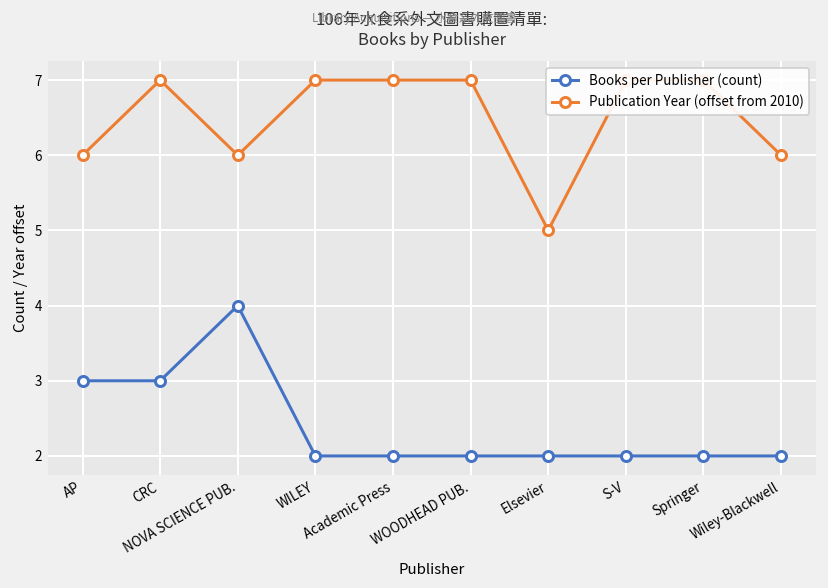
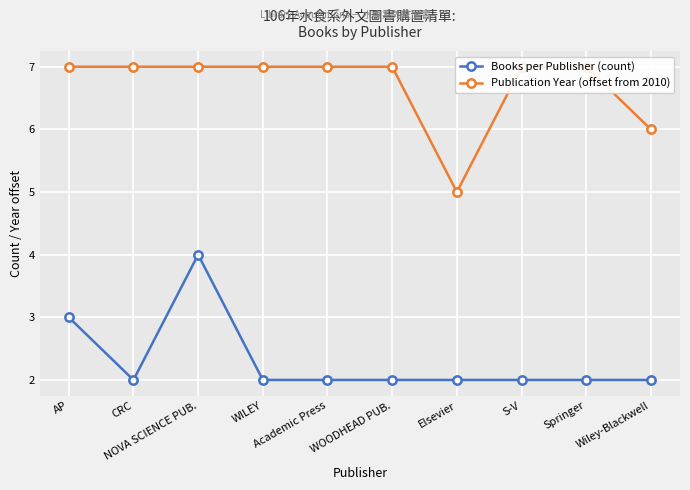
  {
    "Books per Publisher (count)": {
      "AP": 3,
-     "CRC": 3,
+     "CRC": 2,
      "NOVA SCIENCE PUB.": 4,
      "WILEY": 2,
      "Academic Press": 2,
      "WOODHEAD PUB.": 2,
      "Elsevier": 2,
      "S-V": 2,
      "Springer": 2,
      "Wiley-Blackwell": 2
    },
    "Publication Year (offset from 2010)": {
-     "AP": 6.0,
+     "AP": 7.0,
      "CRC": 7.0,
-     "NOVA SCIENCE PUB.": 6.0,
+     "NOVA SCIENCE PUB.": 7.0,
      "WILEY": 7.0,
      "Academic Press": 7.0,
      "WOODHEAD PUB.": 7.0,
      "Elsevier": 5.0,
      "Wiley-Blackwell": 6.0
    }
  }
